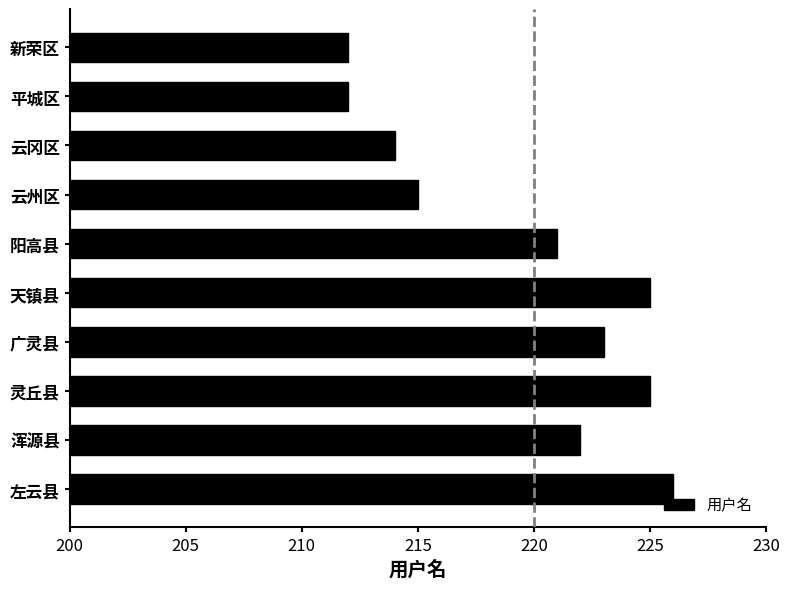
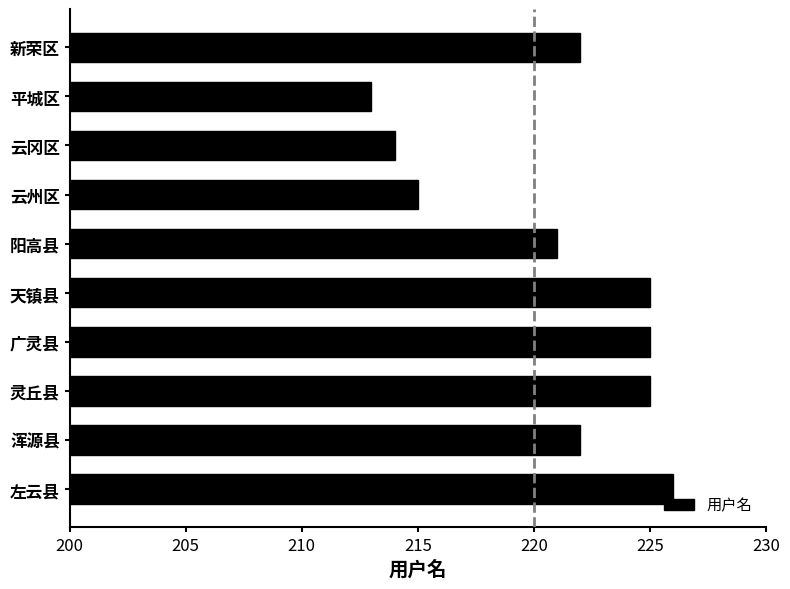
  {
-   "新荣区": 212,
-   "平城区": 212,
+   "新荣区": 222,
+   "平城区": 213,
    "云冈区": 214,
    "云州区": 215,
    "阳高县": 221,
    "天镇县": 225,
-   "广灵县": 223,
+   "广灵县": 225,
    "灵丘县": 225,
    "浑源县": 222,
    "左云县": 226
  }
